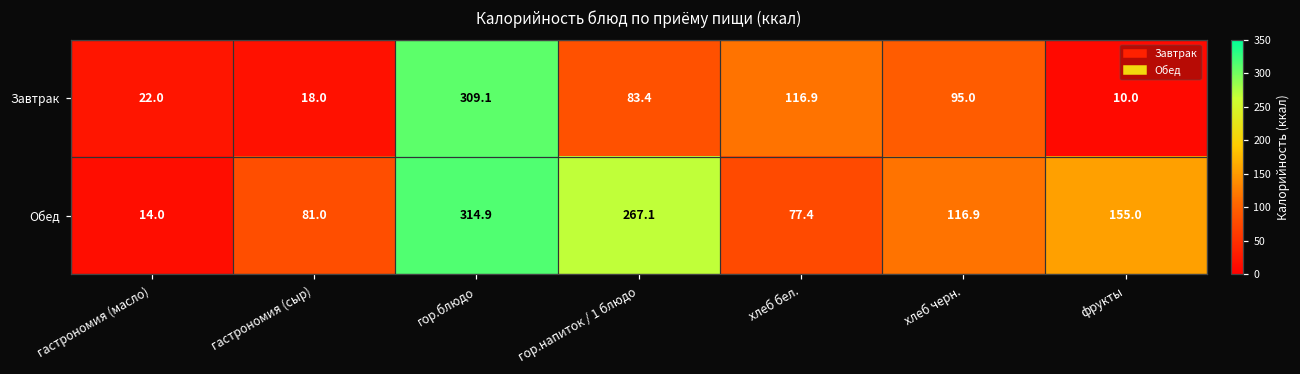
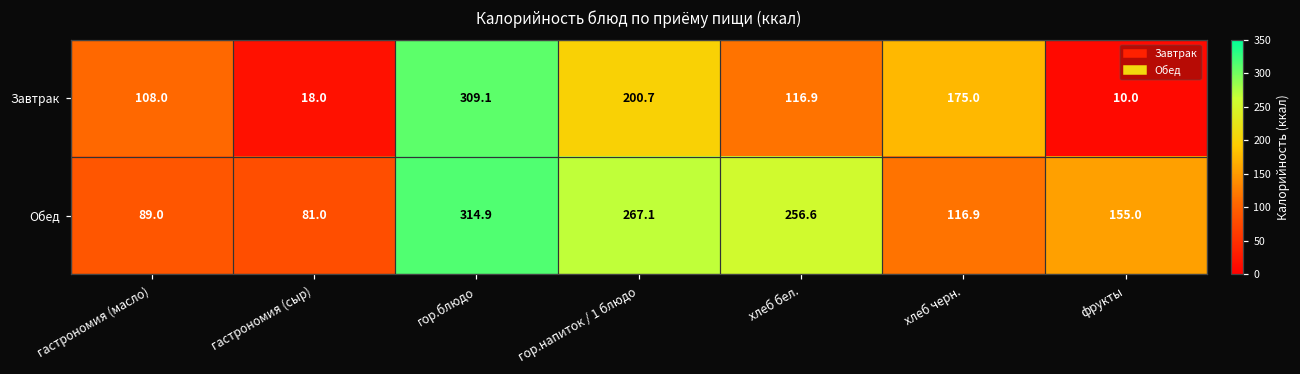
  {
    "Завтрак": {
-     "гастрономия (масло)": 22.0,
+     "гастрономия (масло)": 108.0,
      "гастрономия (сыр)": 18.0,
      "гор.блюдо": 309.1,
-     "гор.напиток / 1 блюдо": 83.4,
+     "гор.напиток / 1 блюдо": 200.7,
      "хлеб бел.": 116.9,
-     "хлеб черн.": 95.0,
+     "хлеб черн.": 175.0,
      "фрукты": 10.0
    },
    "Обед": {
-     "гастрономия (масло)": 14.0,
+     "гастрономия (масло)": 89.0,
      "гастрономия (сыр)": 81.0,
      "гор.блюдо": 314.9,
      "гор.напиток / 1 блюдо": 267.1,
-     "хлеб бел.": 77.4,
+     "хлеб бел.": 256.6,
      "хлеб черн.": 116.9,
      "фрукты": 155.0
    }
  }
